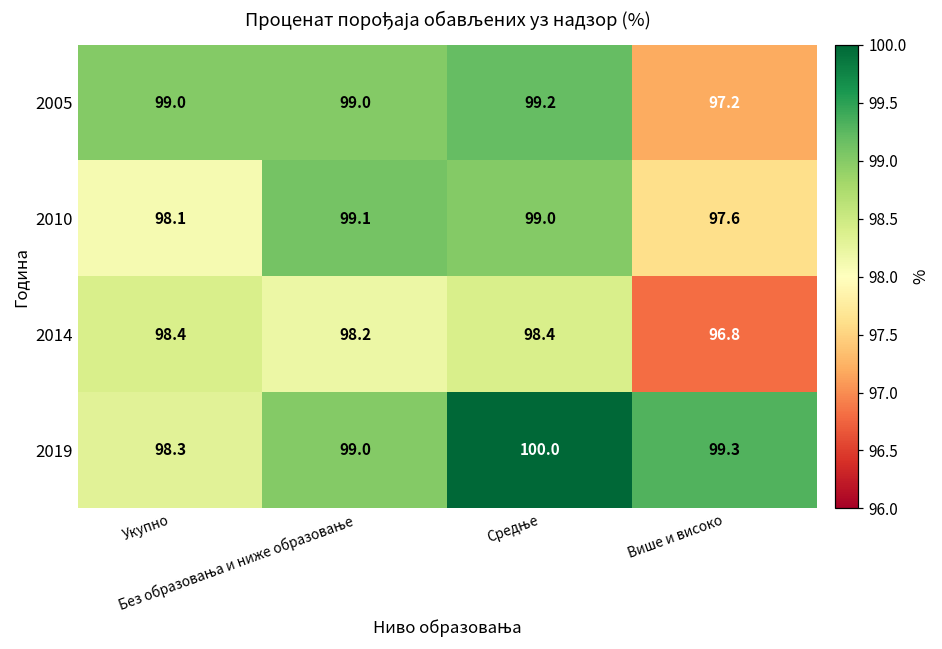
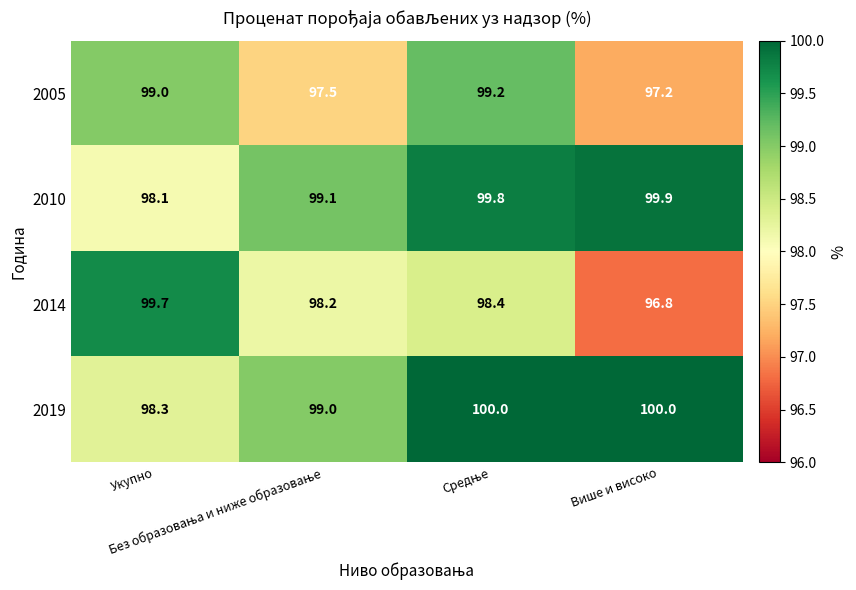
  {
    "2005": {
      "Укупно": 99.0,
-     "Без образовања и ниже образовање": 99.0,
+     "Без образовања и ниже образовање": 97.5,
      "Средње": 99.2,
      "Више и високо": 97.2
    },
    "2010": {
      "Укупно": 98.1,
      "Без образовања и ниже образовање": 99.1,
-     "Средње": 99.0,
-     "Више и високо": 97.6
+     "Средње": 99.8,
+     "Више и високо": 99.9
    },
    "2014": {
-     "Укупно": 98.4,
+     "Укупно": 99.7,
      "Без образовања и ниже образовање": 98.2,
      "Средње": 98.4,
      "Више и високо": 96.8
    },
    "2019": {
      "Укупно": 98.3,
      "Без образовања и ниже образовање": 99.0,
      "Средње": 100.0,
-     "Више и високо": 99.3
+     "Више и високо": 100.0
    }
  }
